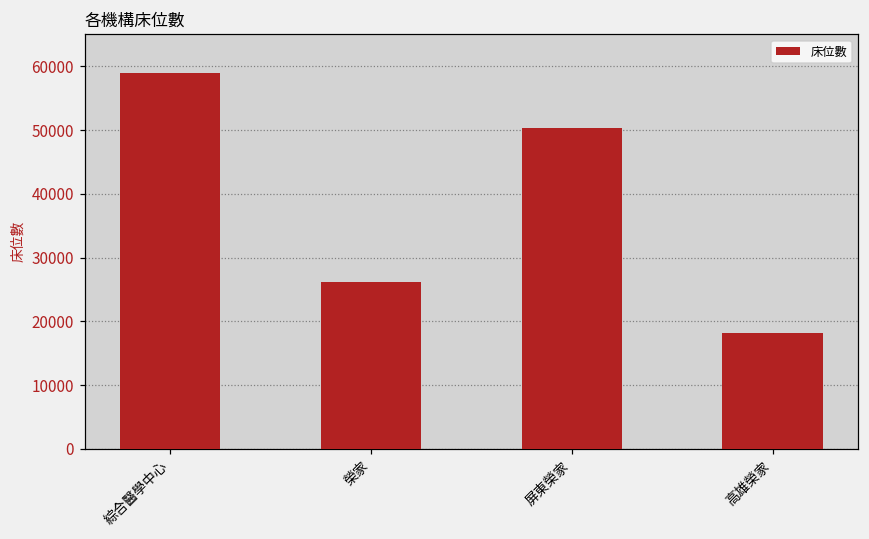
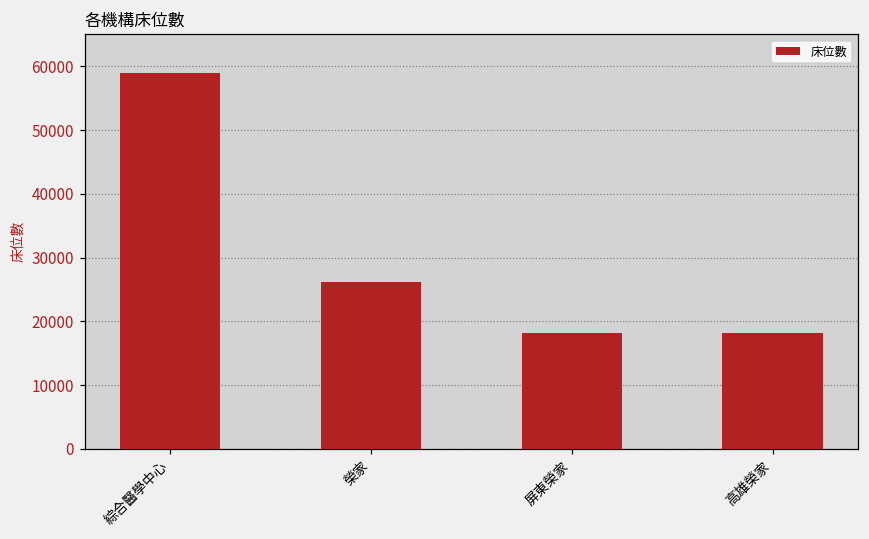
  {
    "綜合醫學中心": 59000,
    "榮家": 26000,
-   "屏東榮家": 50000,
+   "屏東榮家": 18000,
    "高雄榮家": 18000
  }
